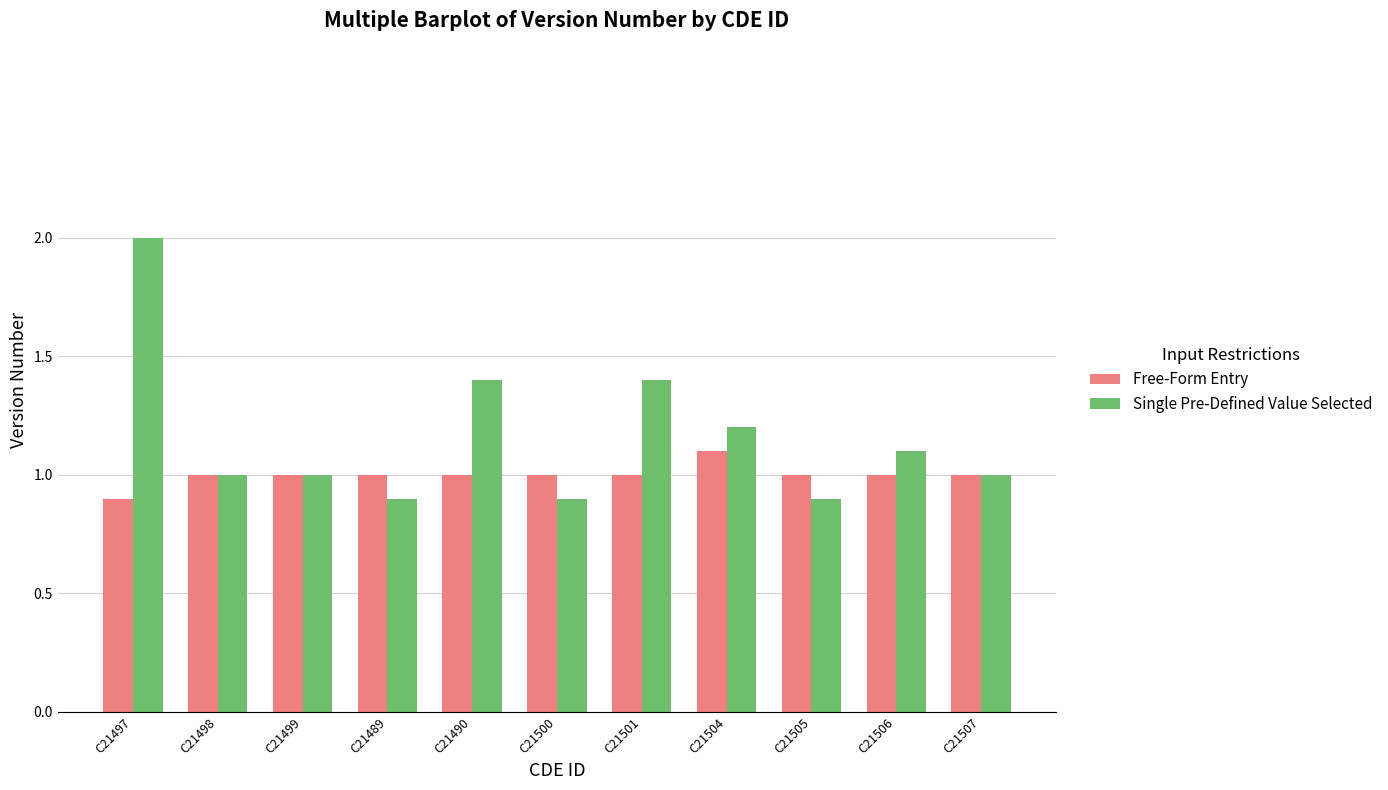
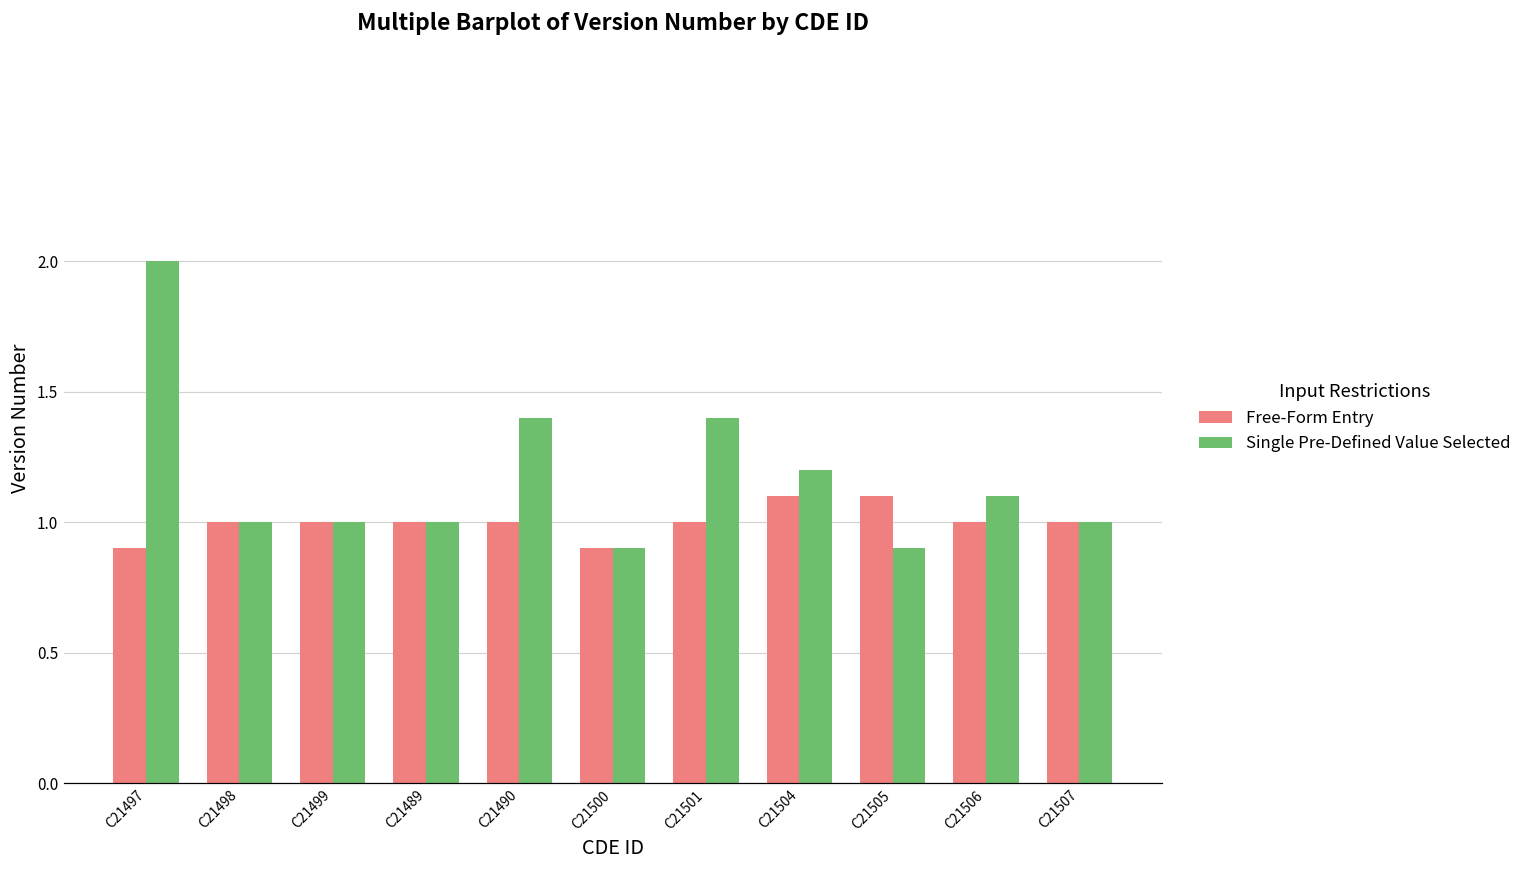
  {
    "Free-Form Entry": {
      "C21497": 0.9,
      "C21498": 1.0,
      "C21499": 1.0,
      "C21489": 1.0,
      "C21490": 1.0,
-     "C21500": 1.0,
+     "C21500": 0.9,
      "C21501": 1.0,
      "C21504": 1.1,
-     "C21505": 1.0,
+     "C21505": 1.1,
      "C21506": 1.0,
      "C21507": 1.0
    },
    "Single Pre-Defined Value Selected": {
      "C21497": 2.0,
      "C21498": 1.0,
      "C21499": 1.0,
-     "C21489": 0.9,
+     "C21489": 1.0,
      "C21490": 1.4,
      "C21500": 0.9,
      "C21501": 1.4,
      "C21504": 1.2,
      "C21505": 0.9,
      "C21506": 1.1,
      "C21507": 1.0
    }
  }
